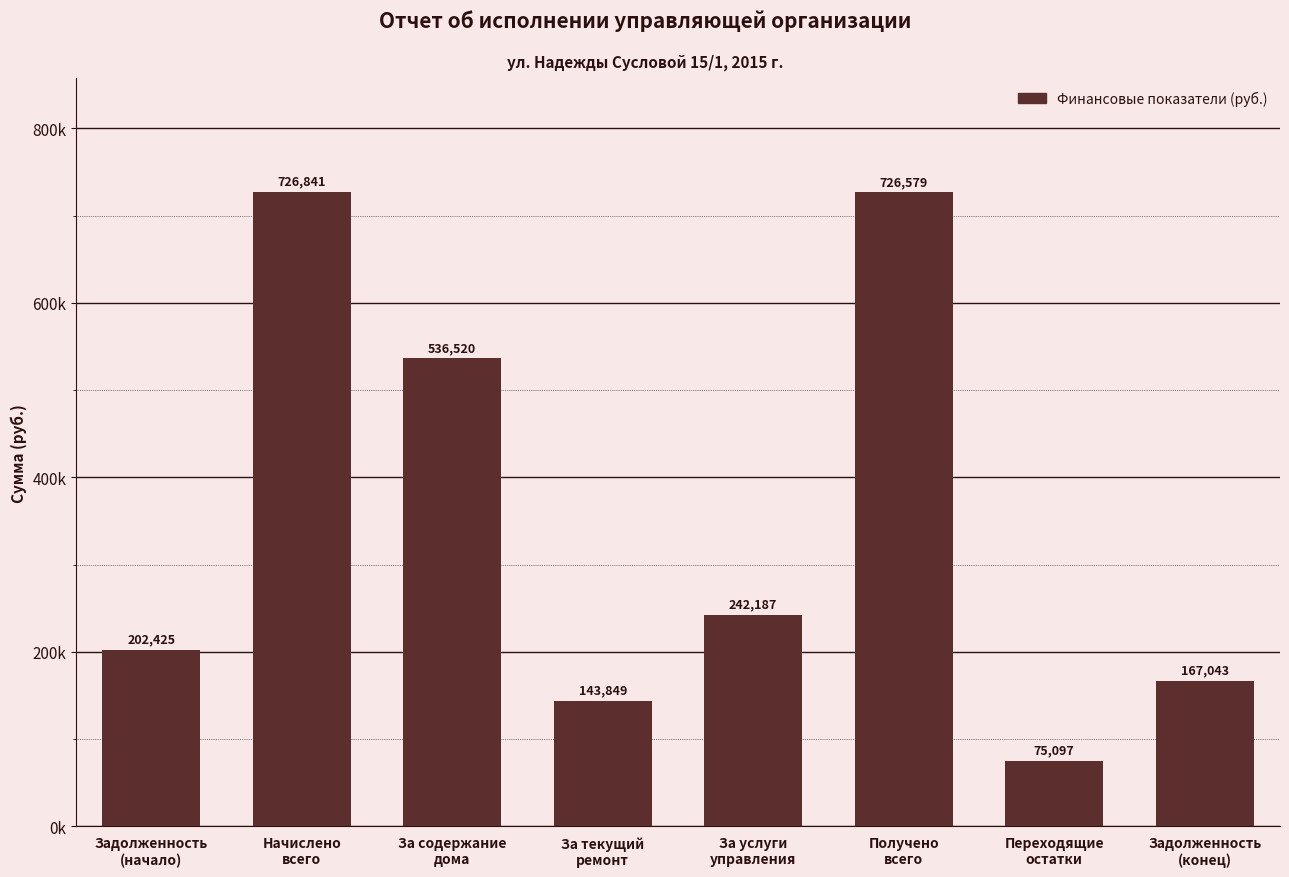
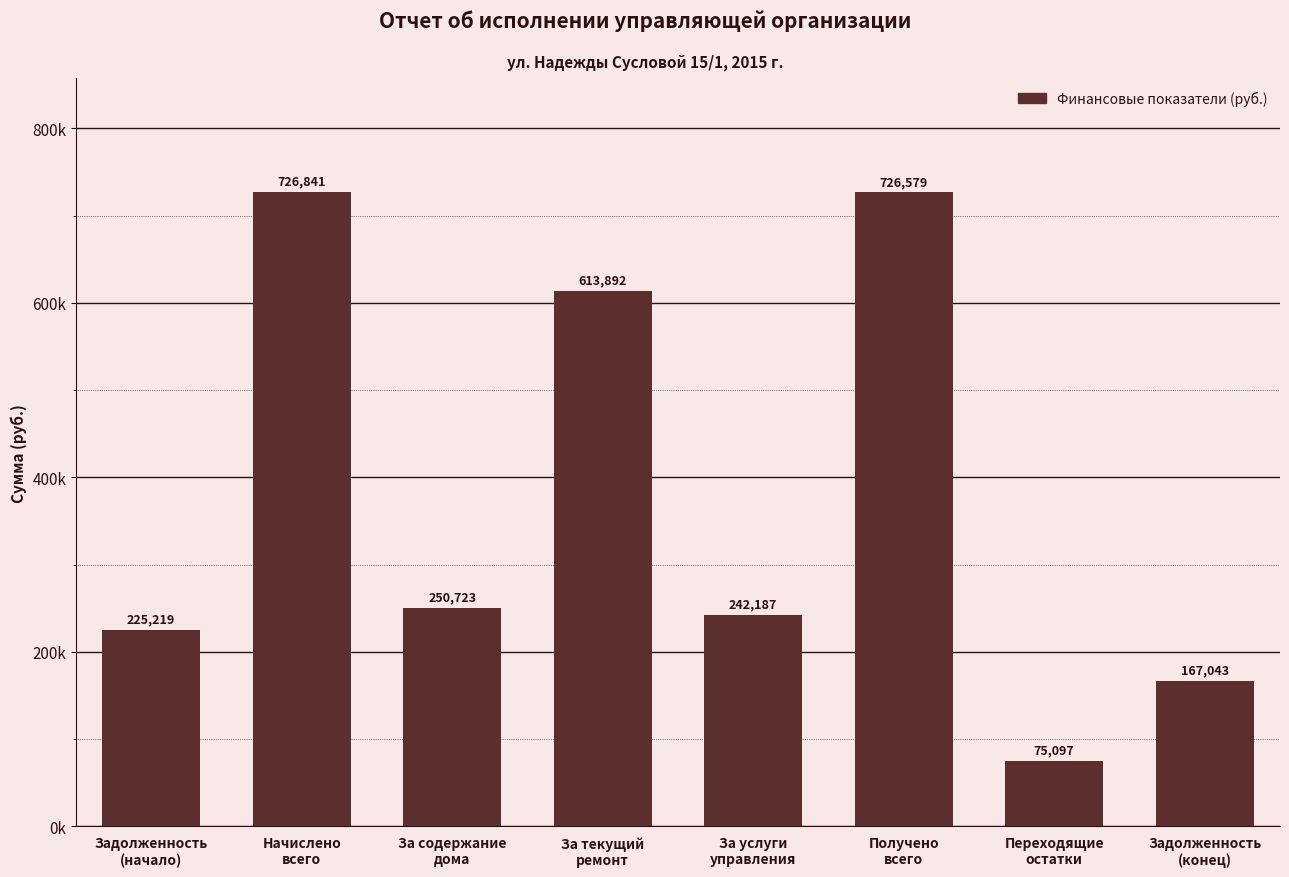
  {
-   "Задолженность (начало)": "202,425",
+   "Задолженность (начало)": "225,219",
    "Начислено всего": "726,841",
-   "За содержание дома": "536,520",
-   "За текущий ремонт": "143,849",
+   "За содержание дома": "250,723",
+   "За текущий ремонт": "613,892",
    "За услуги управления": "242,187",
    "Получено всего": "726,579",
    "Переходящие остатки": "75,097",
    "Задолженность (конец)": "167,043"
  }
